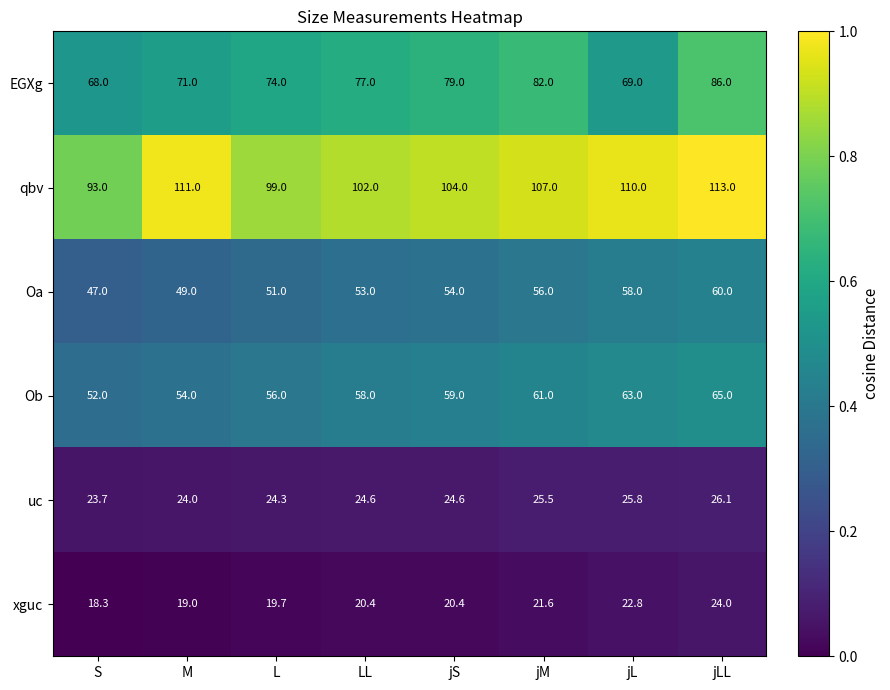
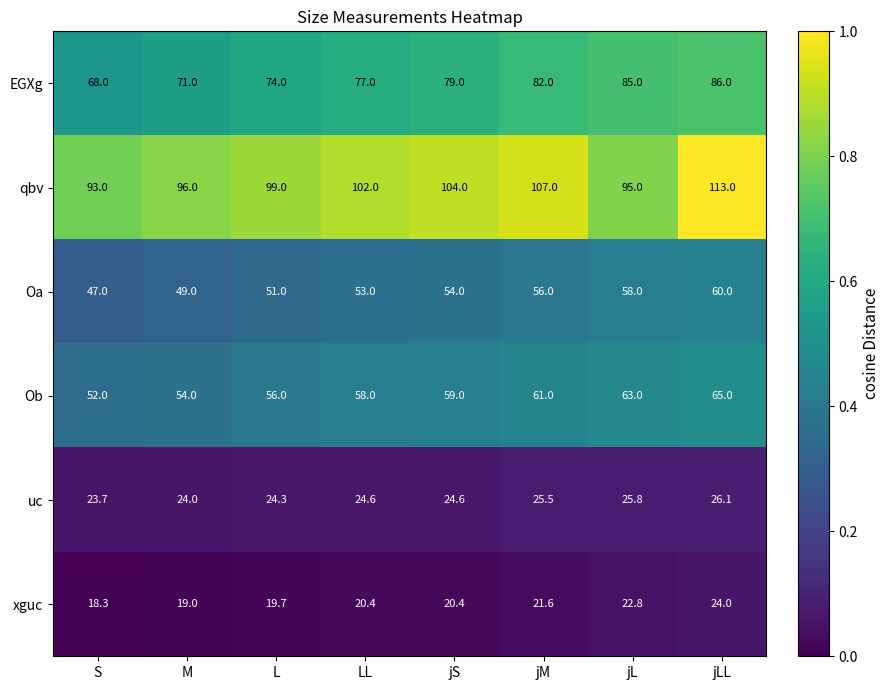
  {
    "EGXg": {
      "S": 68.0,
      "M": 71.0,
      "L": 74.0,
      "LL": 77.0,
      "jS": 79.0,
      "jM": 82.0,
-     "jL": 69.0,
+     "jL": 85.0,
      "jLL": 86.0
    },
    "qbv": {
      "S": 93.0,
-     "M": 111.0,
+     "M": 96.0,
      "L": 99.0,
      "LL": 102.0,
      "jS": 104.0,
      "jM": 107.0,
-     "jL": 110.0,
+     "jL": 95.0,
      "jLL": 113.0
    },
    "Oa": {
      "S": 47.0,
      "M": 49.0,
      "L": 51.0,
      "LL": 53.0,
      "jS": 54.0,
      "jM": 56.0,
      "jL": 58.0,
      "jLL": 60.0
    },
    "Ob": {
      "S": 52.0,
      "M": 54.0,
      "L": 56.0,
      "LL": 58.0,
      "jS": 59.0,
      "jM": 61.0,
      "jL": 63.0,
      "jLL": 65.0
    },
    "uc": {
      "S": 23.7,
      "M": 24.0,
      "L": 24.3,
      "LL": 24.6,
      "jS": 24.6,
      "jM": 25.5,
      "jL": 25.8,
      "jLL": 26.1
    },
    "xguc": {
      "S": 18.3,
      "M": 19.0,
      "L": 19.7,
      "LL": 20.4,
      "jS": 20.4,
      "jM": 21.6,
      "jL": 22.8,
      "jLL": 24.0
    }
  }
